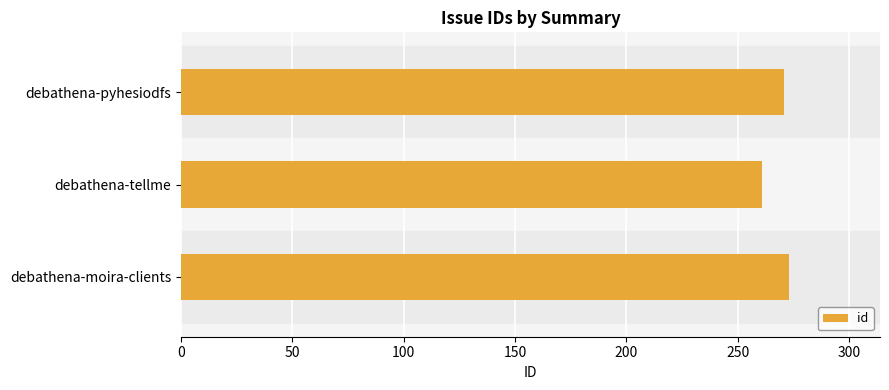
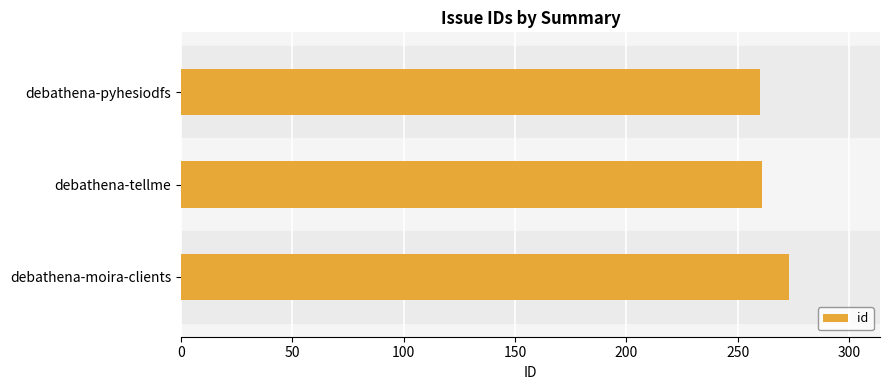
  {
-   "debathena-pyhesiodfs": 271,
+   "debathena-pyhesiodfs": 260,
    "debathena-tellme": 261,
    "debathena-moira-clients": 273
  }
